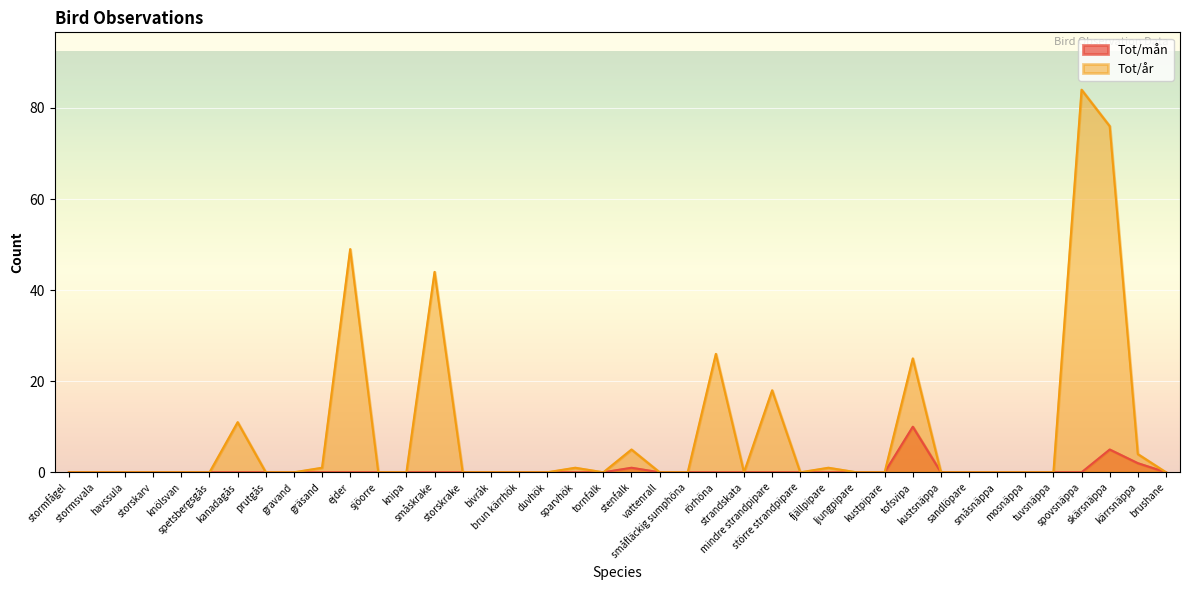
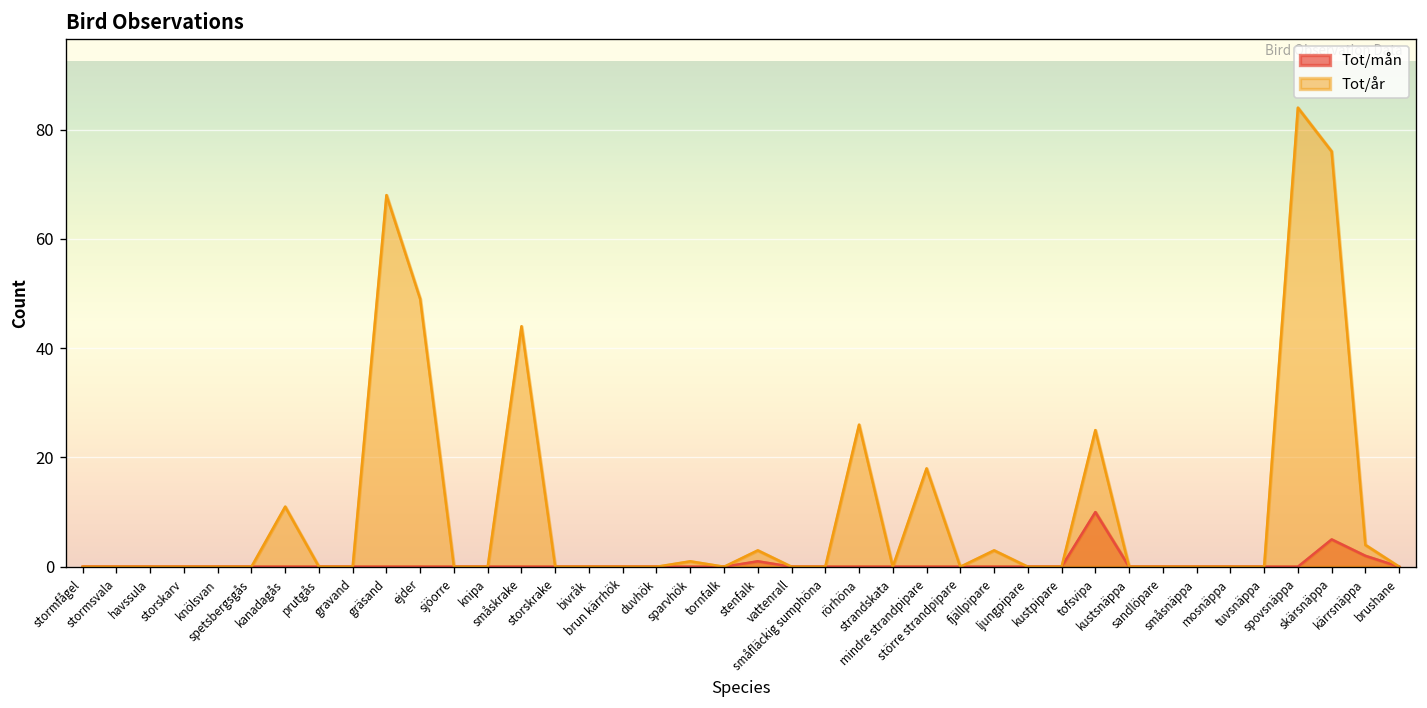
  {
    "Tot/mån": {
      "kanadagås": 0,
      "gräsand": 0,
      "ejder": 0,
      "småskrake": 0,
      "sparvhök": 0,
      "stenfalk": 1,
      "rörhöna": 0,
      "mindre strandpipare": 0,
      "fjällpipare": 0,
      "tofsvipa": 10,
      "spovsnäppa": 0,
      "skärsnäppa": 5,
      "kärrsnäppa": 2
    },
    "Tot/år": {
      "kanadagås": 11,
-     "gräsand": 1,
+     "gräsand": 68,
      "ejder": 49,
      "småskrake": 44,
      "sparvhök": 1,
-     "stenfalk": 5,
+     "stenfalk": 3,
      "rörhöna": 26,
      "mindre strandpipare": 18,
-     "fjällpipare": 1,
+     "fjällpipare": 3,
      "tofsvipa": 25,
      "spovsnäppa": 84,
      "skärsnäppa": 76,
      "kärrsnäppa": 4
    }
  }
